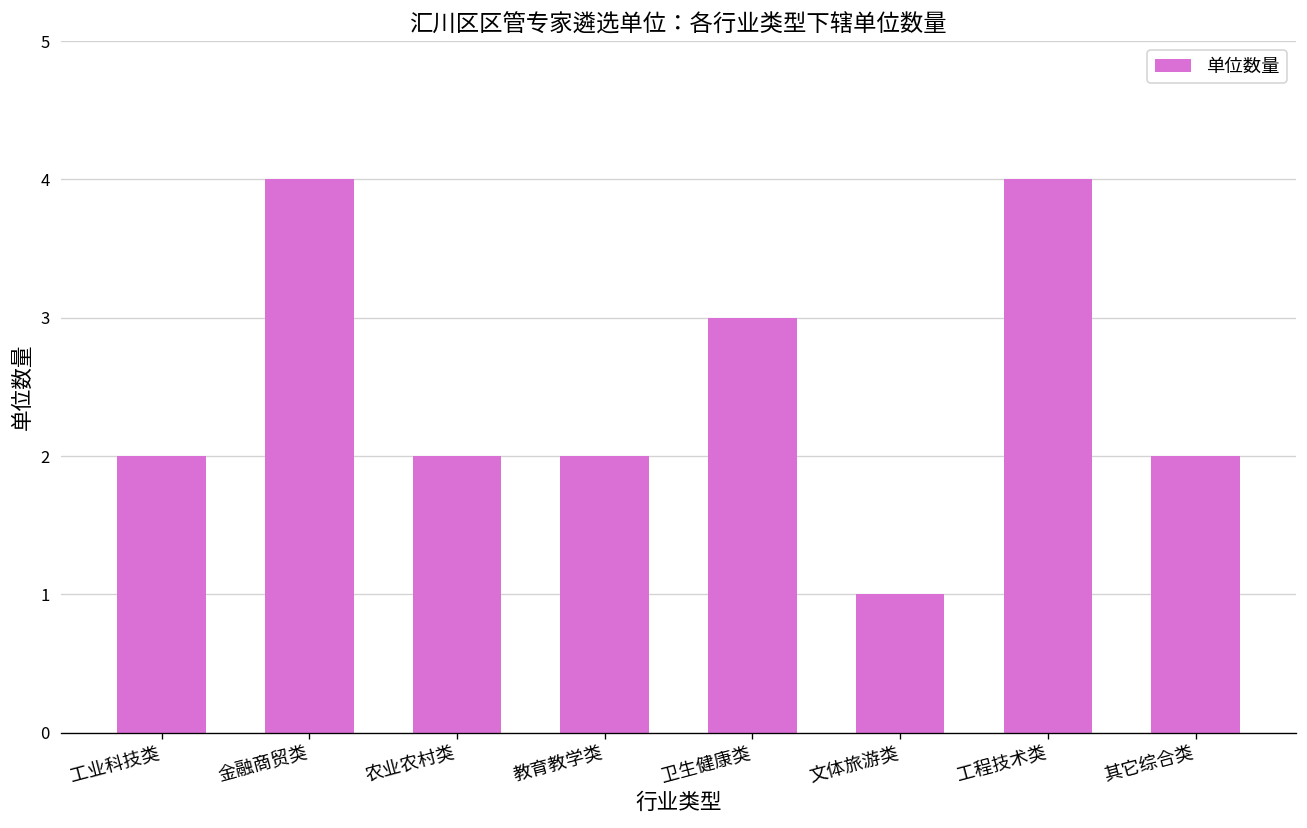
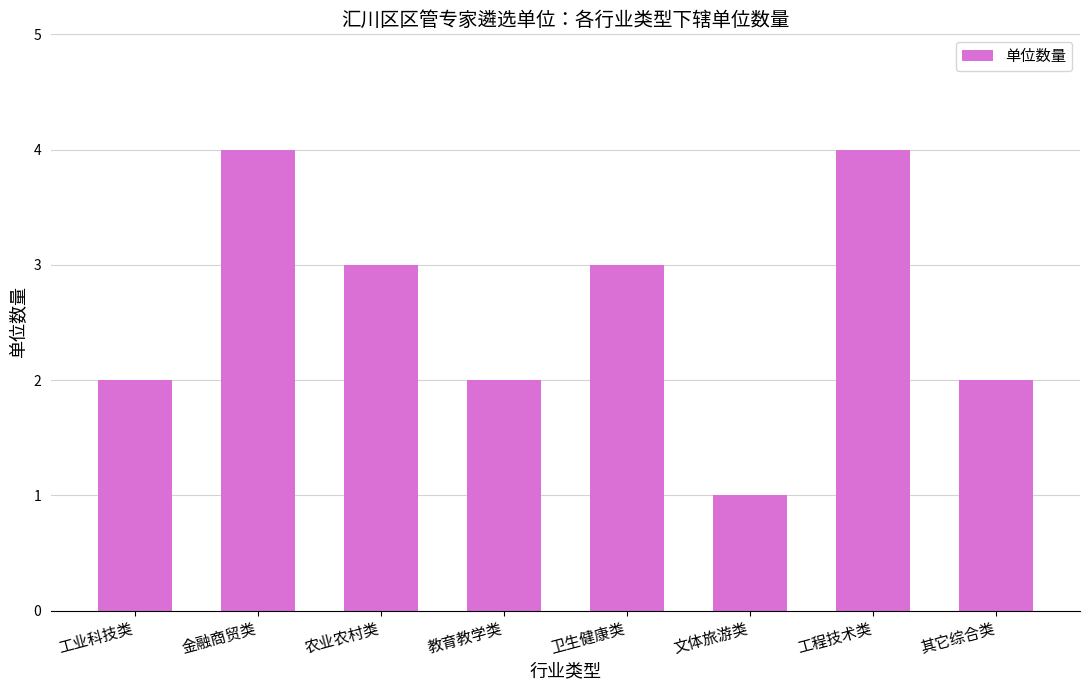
  {
    "工业科技类": 2,
    "金融商贸类": 4,
-   "农业农村类": 2,
+   "农业农村类": 3,
    "教育教学类": 2,
    "卫生健康类": 3,
    "文体旅游类": 1,
    "工程技术类": 4,
    "其它综合类": 2
  }
